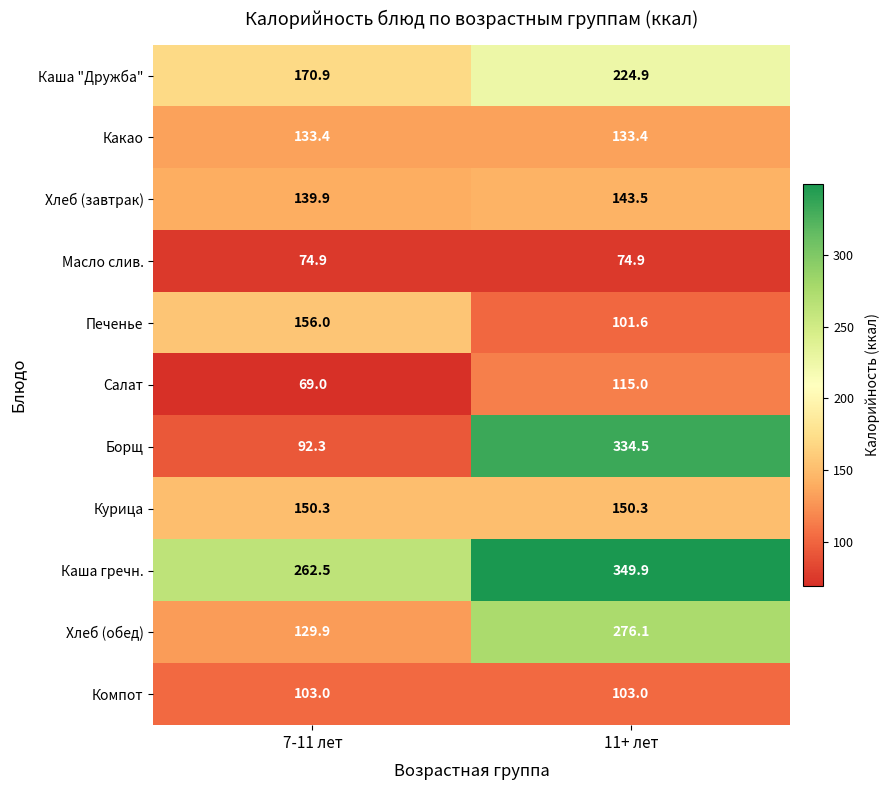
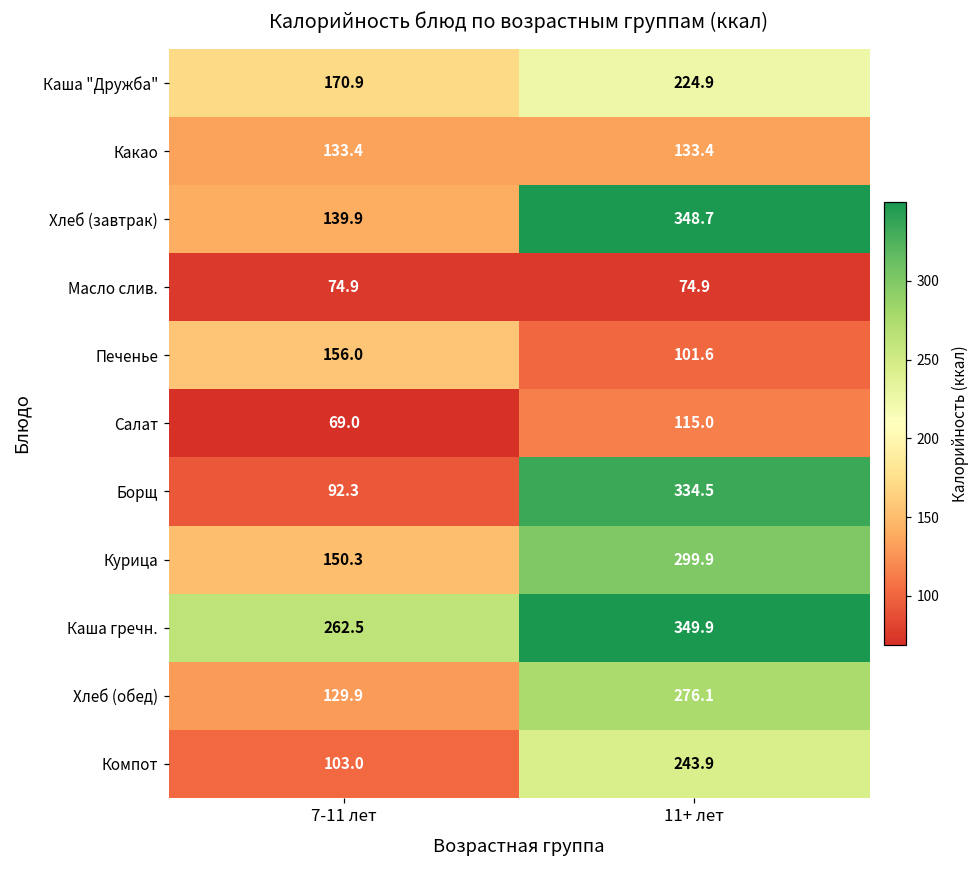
  {
    "Каша \"Дружба\"": {
      "7-11 лет": 170.9,
      "11+ лет": 224.9
    },
    "Какао": {
      "7-11 лет": 133.4,
      "11+ лет": 133.4
    },
    "Хлеб (завтрак)": {
      "7-11 лет": 139.9,
-     "11+ лет": 143.5
+     "11+ лет": 348.7
    },
    "Масло слив.": {
      "7-11 лет": 74.9,
      "11+ лет": 74.9
    },
    "Печенье": {
      "7-11 лет": 156.0,
      "11+ лет": 101.6
    },
    "Салат": {
      "7-11 лет": 69.0,
      "11+ лет": 115.0
    },
    "Борщ": {
      "7-11 лет": 92.3,
      "11+ лет": 334.5
    },
    "Курица": {
      "7-11 лет": 150.3,
-     "11+ лет": 150.3
+     "11+ лет": 299.9
    },
    "Каша гречн.": {
      "7-11 лет": 262.5,
      "11+ лет": 349.9
    },
    "Хлеб (обед)": {
      "7-11 лет": 129.9,
      "11+ лет": 276.1
    },
    "Компот": {
      "7-11 лет": 103.0,
-     "11+ лет": 103.0
+     "11+ лет": 243.9
    }
  }
